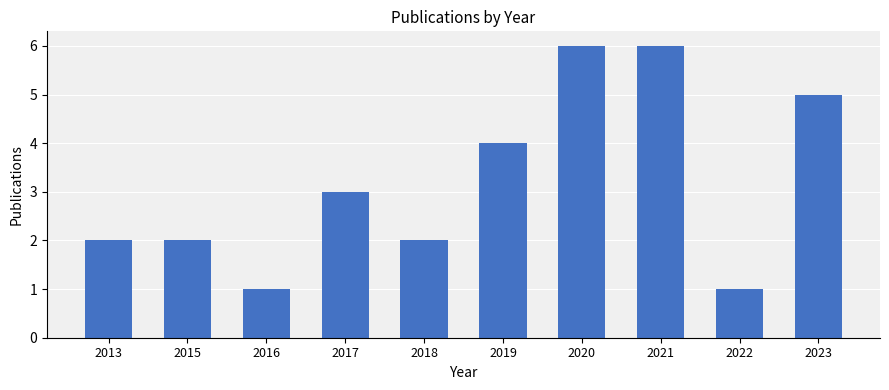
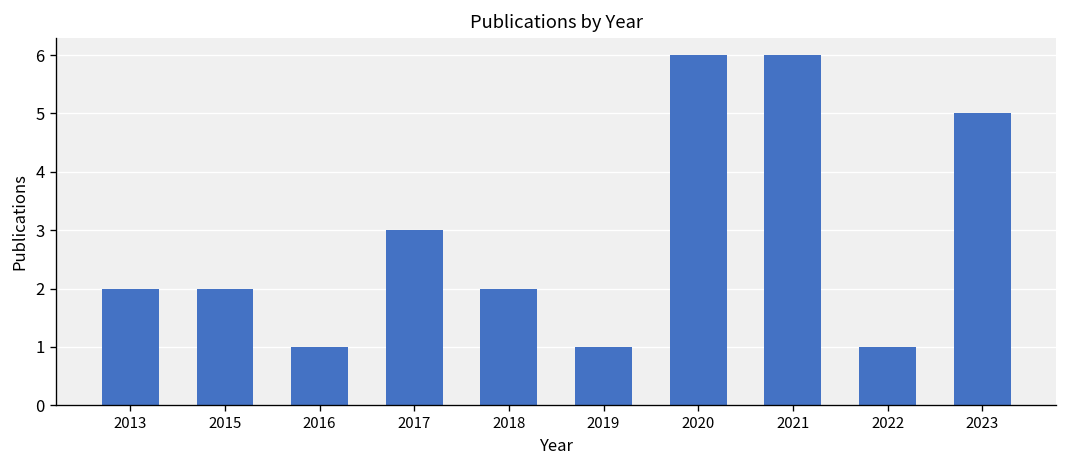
  {
    "2013": 2,
    "2015": 2,
    "2016": 1,
    "2017": 3,
    "2018": 2,
-   "2019": 4,
+   "2019": 1,
    "2020": 6,
    "2021": 6,
    "2022": 1,
    "2023": 5
  }
